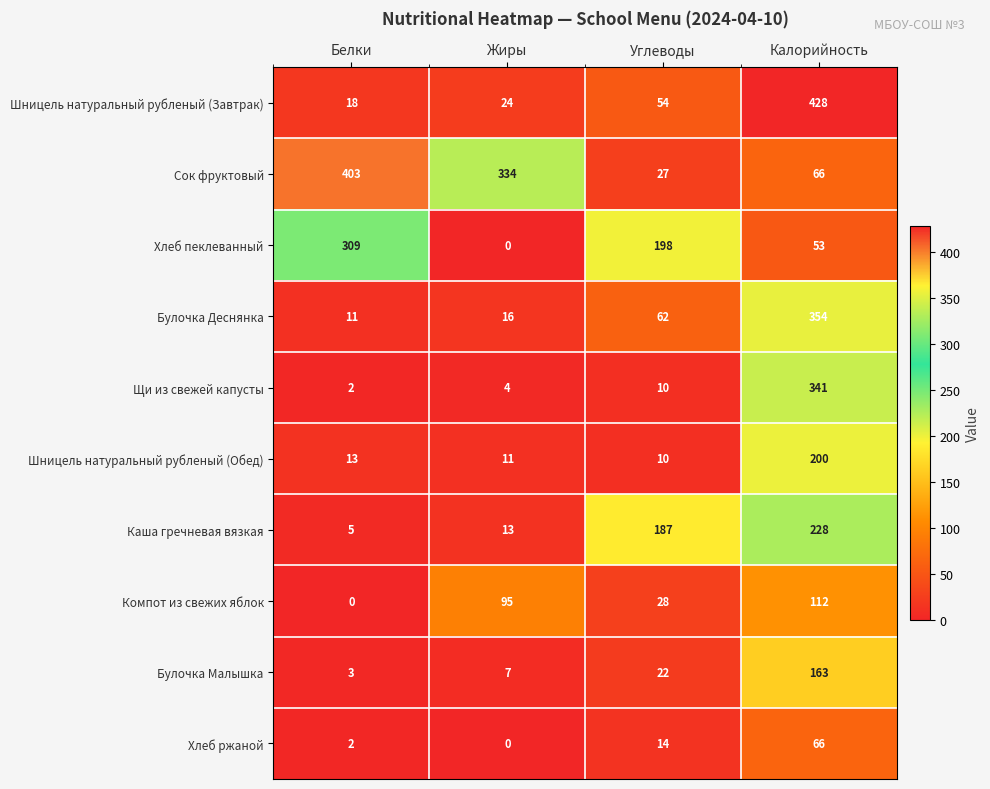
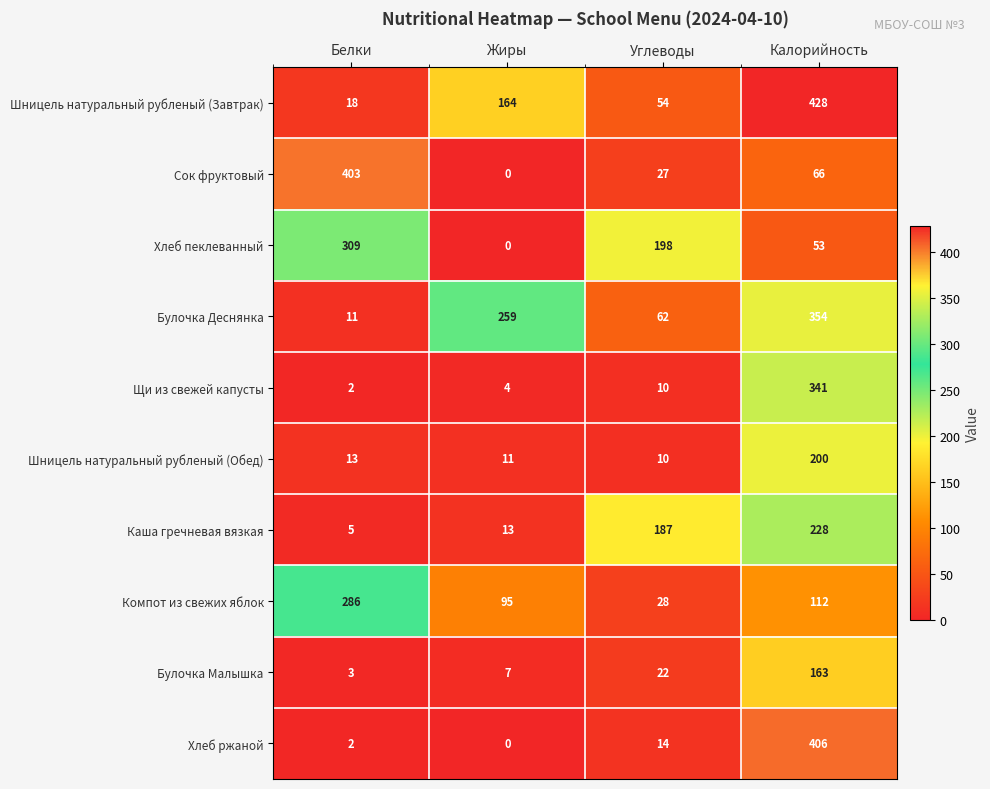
  {
    "Шницель натуральный рубленый (Завтрак)": {
      "Белки": 18,
-     "Жиры": 24,
+     "Жиры": 164,
      "Углеводы": 54,
      "Калорийность": 428
    },
    "Сок фруктовый": {
      "Белки": 403,
-     "Жиры": 334,
+     "Жиры": 0,
      "Углеводы": 27,
      "Калорийность": 66
    },
    "Хлеб пеклеванный": {
      "Белки": 309,
      "Жиры": 0,
      "Углеводы": 198,
      "Калорийность": 53
    },
    "Булочка Деснянка": {
      "Белки": 11,
-     "Жиры": 16,
+     "Жиры": 259,
      "Углеводы": 62,
      "Калорийность": 354
    },
    "Щи из свежей капусты": {
      "Белки": 2,
      "Жиры": 4,
      "Углеводы": 10,
      "Калорийность": 341
    },
    "Шницель натуральный рубленый (Обед)": {
      "Белки": 13,
      "Жиры": 11,
      "Углеводы": 10,
      "Калорийность": 200
    },
    "Каша гречневая вязкая": {
      "Белки": 5,
      "Жиры": 13,
      "Углеводы": 187,
      "Калорийность": 228
    },
    "Компот из свежих яблок": {
-     "Белки": 0,
+     "Белки": 286,
      "Жиры": 95,
      "Углеводы": 28,
      "Калорийность": 112
    },
    "Булочка Малышка": {
      "Белки": 3,
      "Жиры": 7,
      "Углеводы": 22,
      "Калорийность": 163
    },
    "Хлеб ржаной": {
      "Белки": 2,
      "Жиры": 0,
      "Углеводы": 14,
-     "Калорийность": 66
+     "Калорийность": 406
    }
  }
